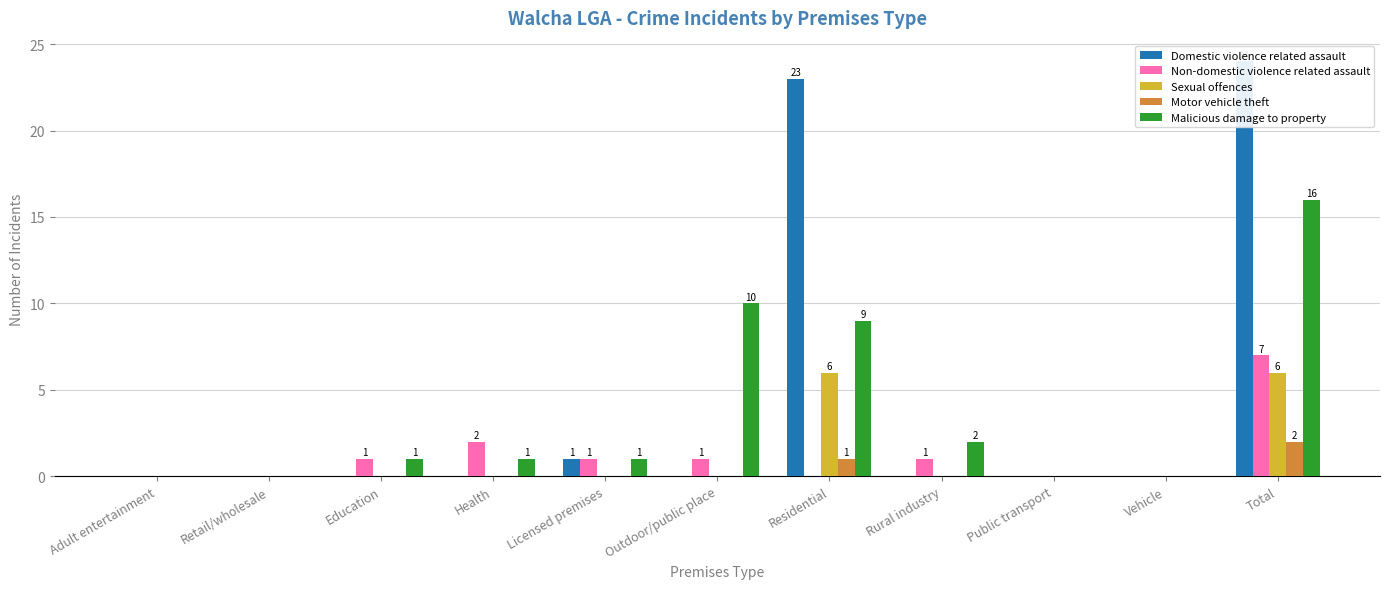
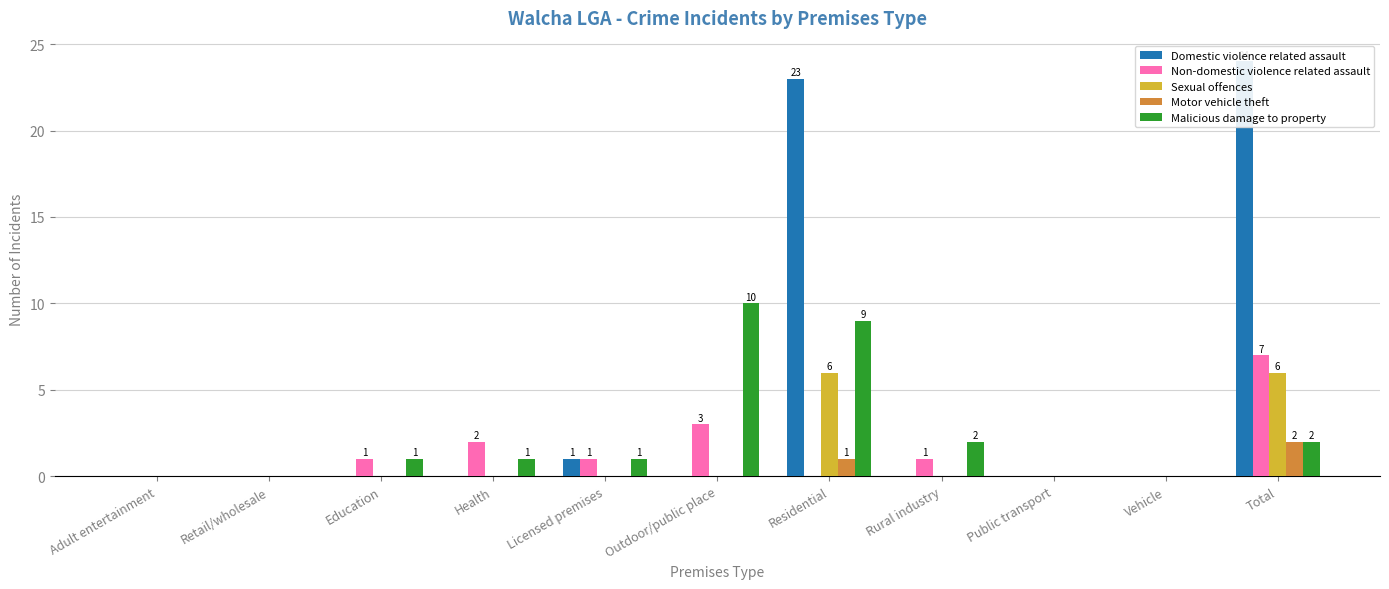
  {
    "Domestic violence related assault": {
      "Licensed premises": 1,
      "Residential": 23
    },
    "Non-domestic violence related assault": {
      "Education": 1,
      "Health": 2,
      "Licensed premises": 1,
-     "Outdoor/public place": 1,
+     "Outdoor/public place": 3,
      "Rural industry": 1,
      "Total": 7
    },
    "Malicious damage to property": {
      "Education": 1,
      "Health": 1,
      "Licensed premises": 1,
      "Outdoor/public place": 10,
      "Residential": 9,
      "Rural industry": 2,
-     "Total": 16
+     "Total": 2
    }
  }
